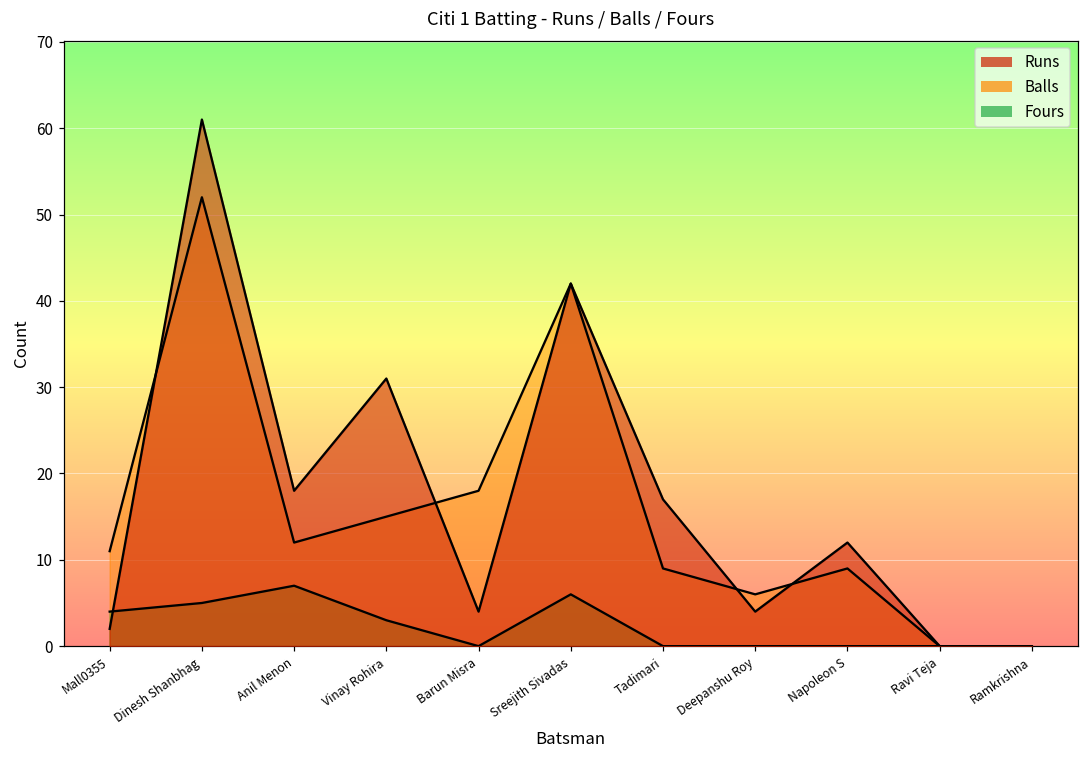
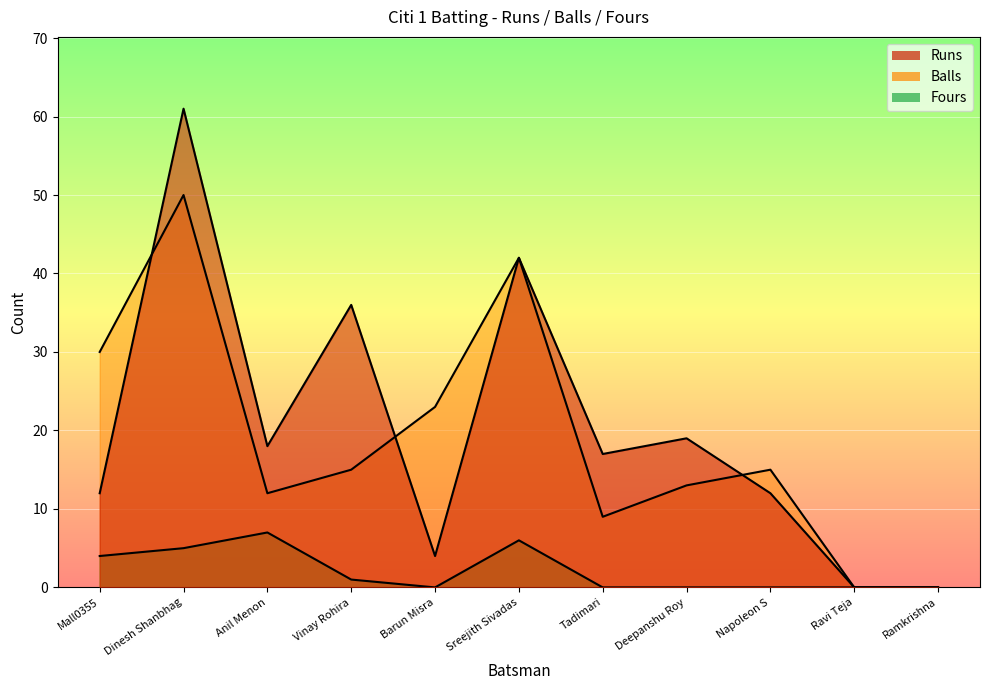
  {
    "Runs": {
-     "Mall0355": 2,
+     "Mall0355": 12,
      "Dinesh Shanbhag": 61,
      "Anil Menon": 18,
-     "Vinay Rohira": 31,
+     "Vinay Rohira": 36,
      "Barun Misra": 4,
      "Tadimari": 17,
-     "Deepanshu Roy": 4,
+     "Deepanshu Roy": 19,
      "Napoleon S": 12
    },
    "Balls": {
-     "Mall0355": 11,
-     "Dinesh Shanbhag": 52,
+     "Mall0355": 30,
+     "Dinesh Shanbhag": 50,
      "Anil Menon": 12,
      "Vinay Rohira": 15,
-     "Barun Misra": 18,
+     "Barun Misra": 23,
      "Tadimari": 9,
-     "Deepanshu Roy": 6,
-     "Napoleon S": 9
+     "Deepanshu Roy": 13,
+     "Napoleon S": 15
    },
    "Fours": {
      "Mall0355": 4,
      "Dinesh Shanbhag": 5,
      "Anil Menon": 7,
-     "Vinay Rohira": 3,
+     "Vinay Rohira": 1,
      "Barun Misra": 0,
      "Sreejith Sivadas": 6,
      "Tadimari": 0,
      "Deepanshu Roy": 0,
      "Napoleon S": 0
    }
  }
